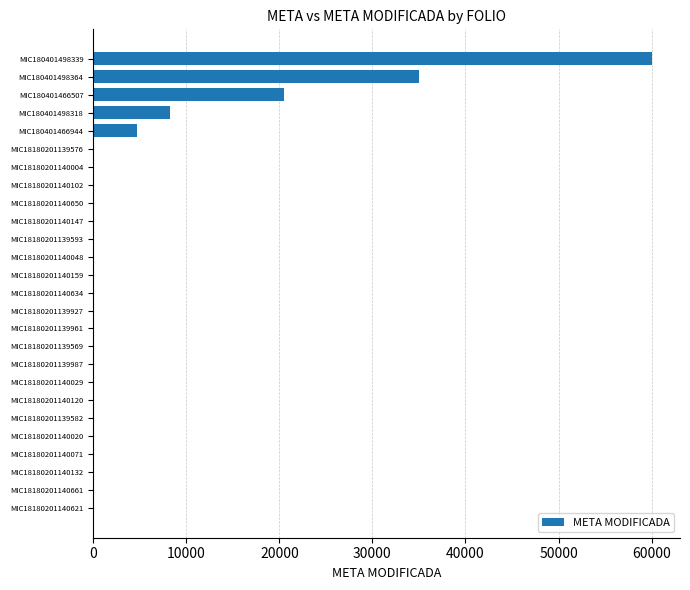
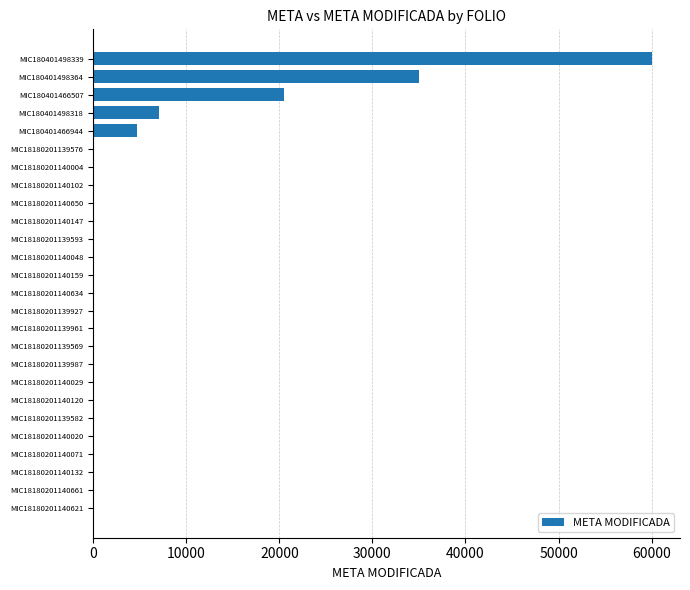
  {
    "MIC180401498339": 60000,
    "MIC180401498364": 35000,
    "MIC180401466507": 20000,
-   "MIC180401498318": 8000,
+   "MIC180401498318": 7000,
    "MIC180401466944": 5000
  }
